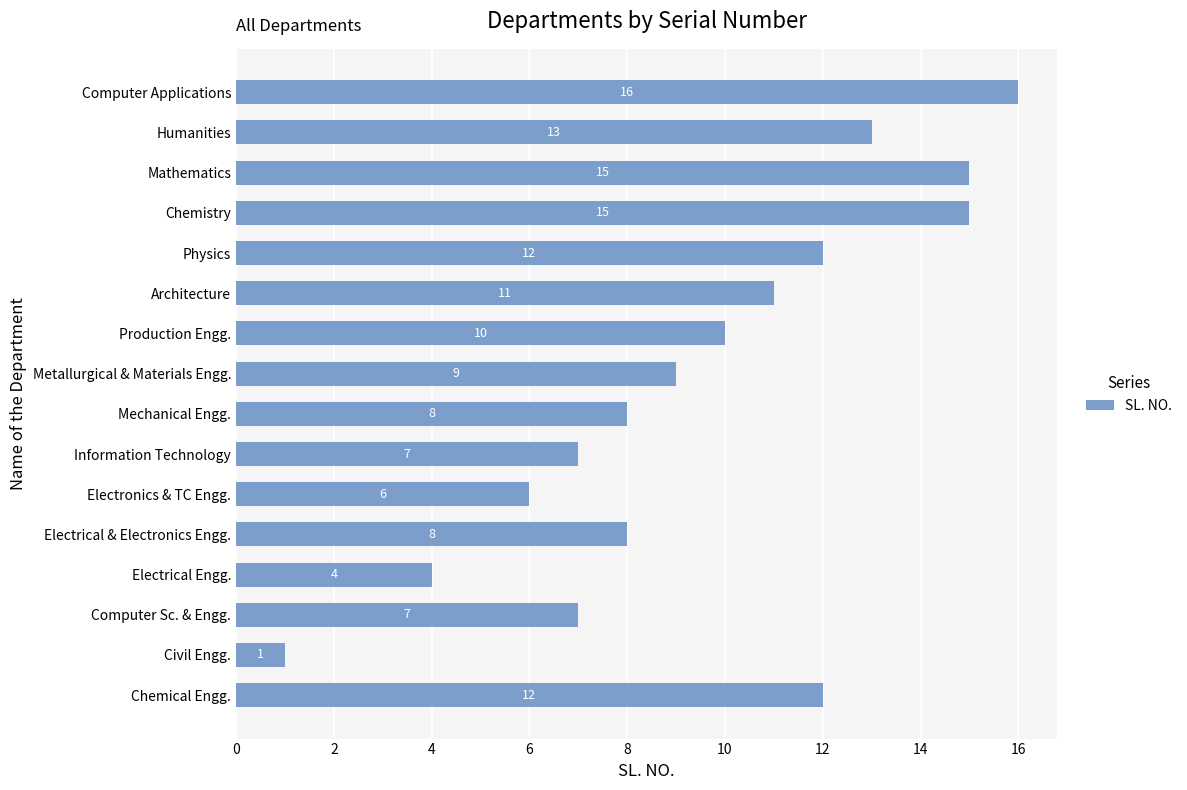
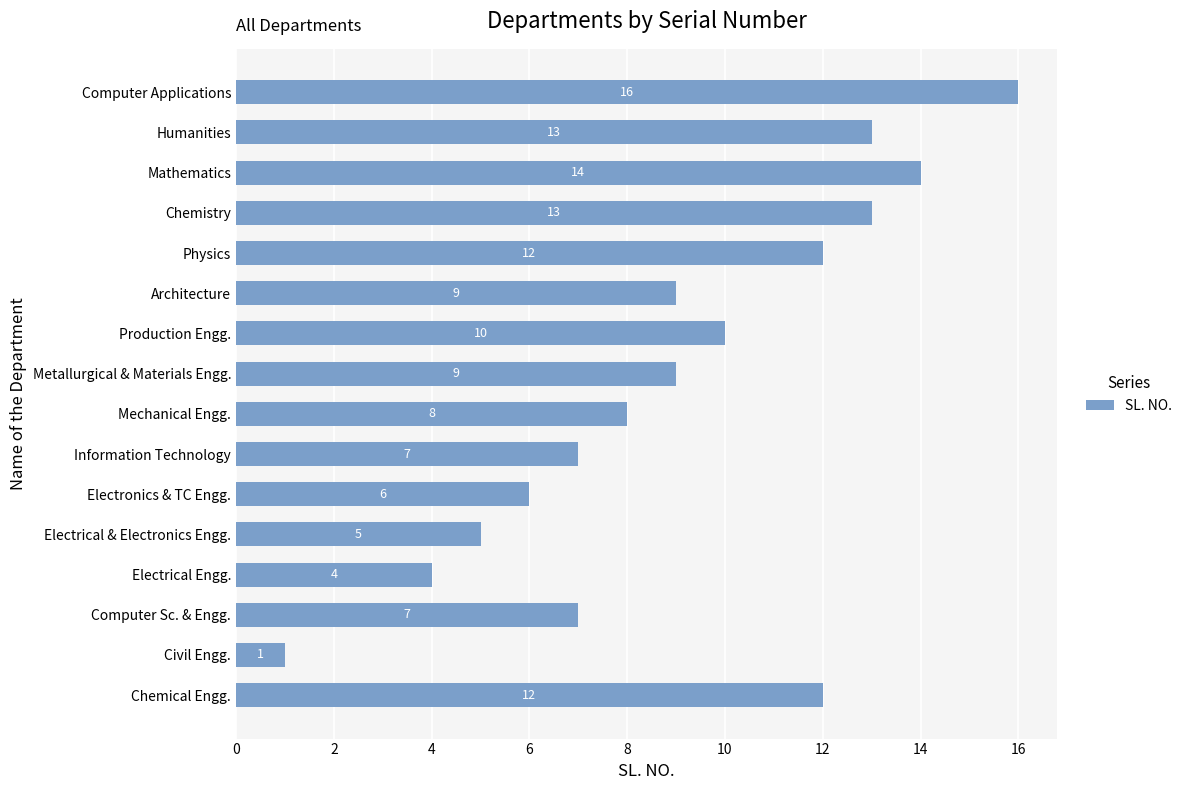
  {
    "Computer Applications": 16,
    "Humanities": 13,
-   "Mathematics": 15,
-   "Chemistry": 15,
+   "Mathematics": 14,
+   "Chemistry": 13,
    "Physics": 12,
-   "Architecture": 11,
+   "Architecture": 9,
    "Production Engg.": 10,
    "Metallurgical & Materials Engg.": 9,
    "Mechanical Engg.": 8,
    "Information Technology": 7,
    "Electronics & TC Engg.": 6,
-   "Electrical & Electronics Engg.": 8,
+   "Electrical & Electronics Engg.": 5,
    "Electrical Engg.": 4,
    "Computer Sc. & Engg.": 7,
    "Civil Engg.": 1,
    "Chemical Engg.": 12
  }
